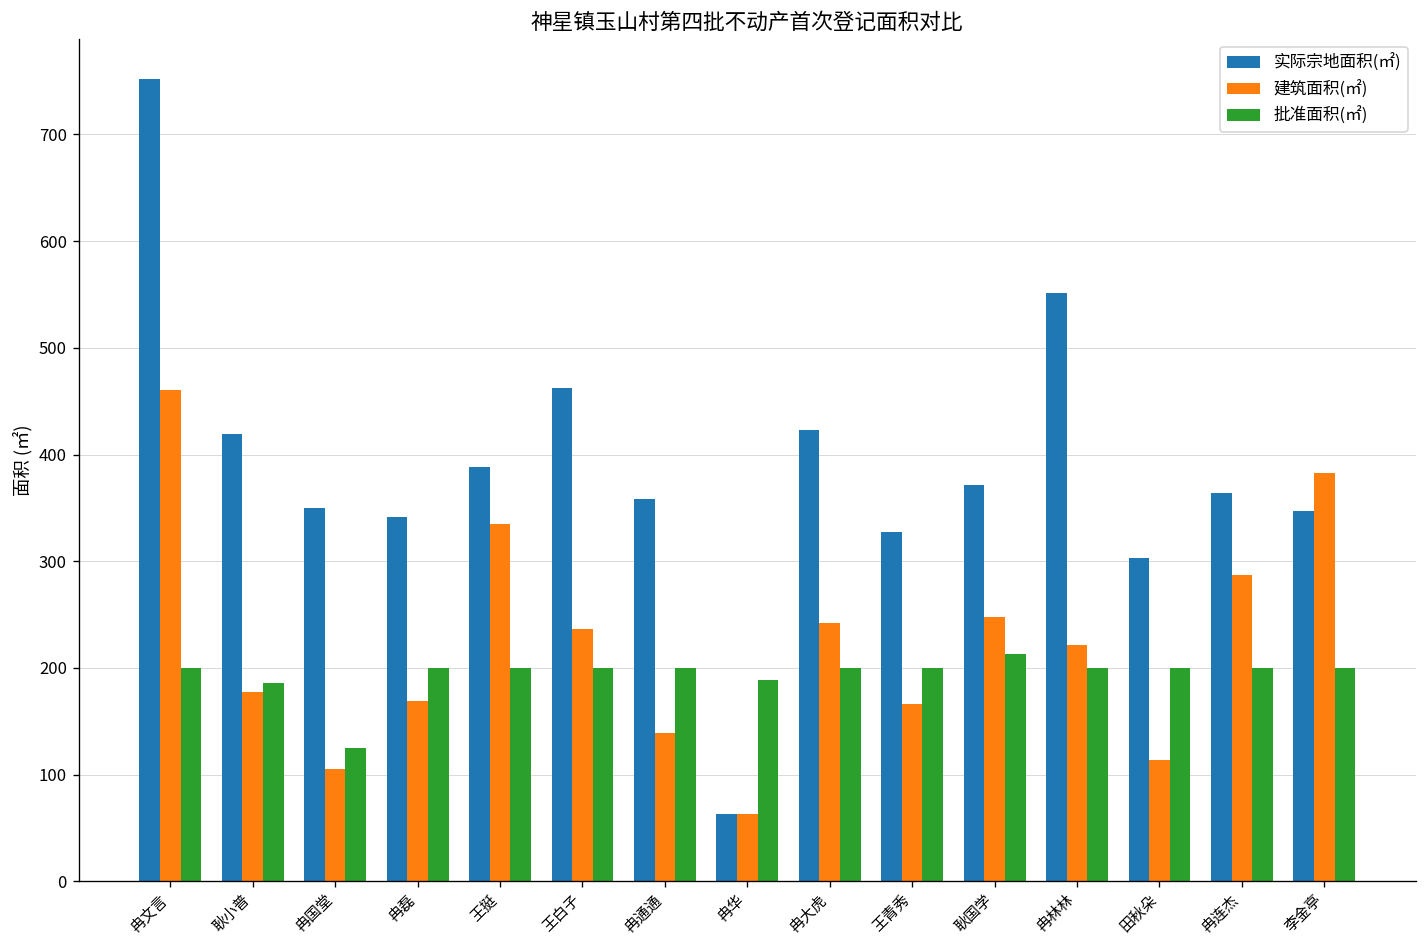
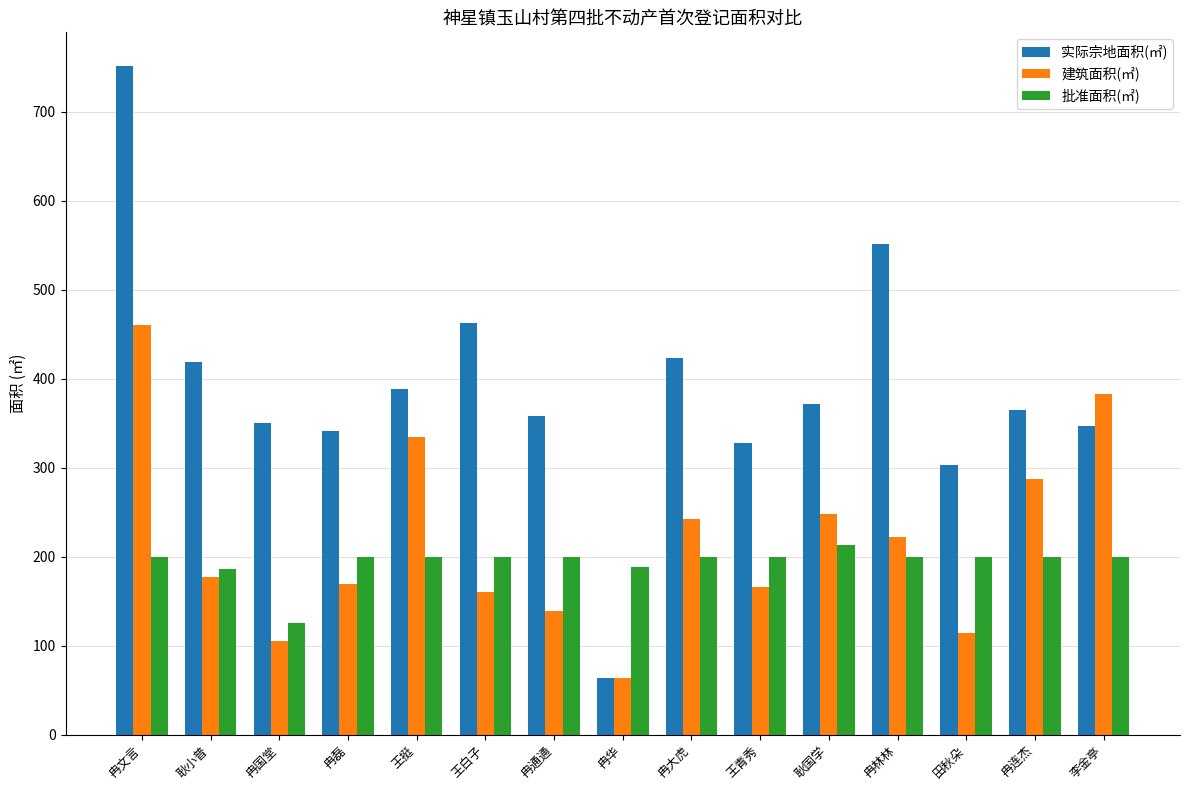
  {
    "实际宗地面积(㎡)": {
      "冉文言": 750,
      "耿小普": 420,
      "冉国堂": 350,
      "冉磊": 340,
      "王挺": 390,
      "王白子": 460,
      "冉通通": 360,
      "冉华": 60,
      "冉大虎": 420,
      "王青秀": 330,
      "耿国学": 370,
      "冉林林": 550,
      "田秋朵": 300,
      "冉连杰": 360,
      "李金亭": 350
    },
    "建筑面积(㎡)": {
      "冉文言": 460,
      "耿小普": 180,
      "冉国堂": 110,
      "冉磊": 170,
      "王挺": 330,
-     "王白子": 240,
+     "王白子": 160,
      "冉通通": 140,
      "冉华": 60,
      "冉大虎": 240,
      "王青秀": 170,
      "耿国学": 250,
      "冉林林": 220,
      "田秋朵": 110,
      "冉连杰": 290,
      "李金亭": 380
    },
    "批准面积(㎡)": {
      "冉文言": 200,
      "耿小普": 190,
      "冉国堂": 130,
      "冉磊": 200,
      "王挺": 200,
      "王白子": 200,
      "冉通通": 200,
      "冉华": 190,
      "冉大虎": 200,
      "王青秀": 200,
      "耿国学": 210,
      "冉林林": 200,
      "田秋朵": 200,
      "冉连杰": 200,
      "李金亭": 200
    }
  }
